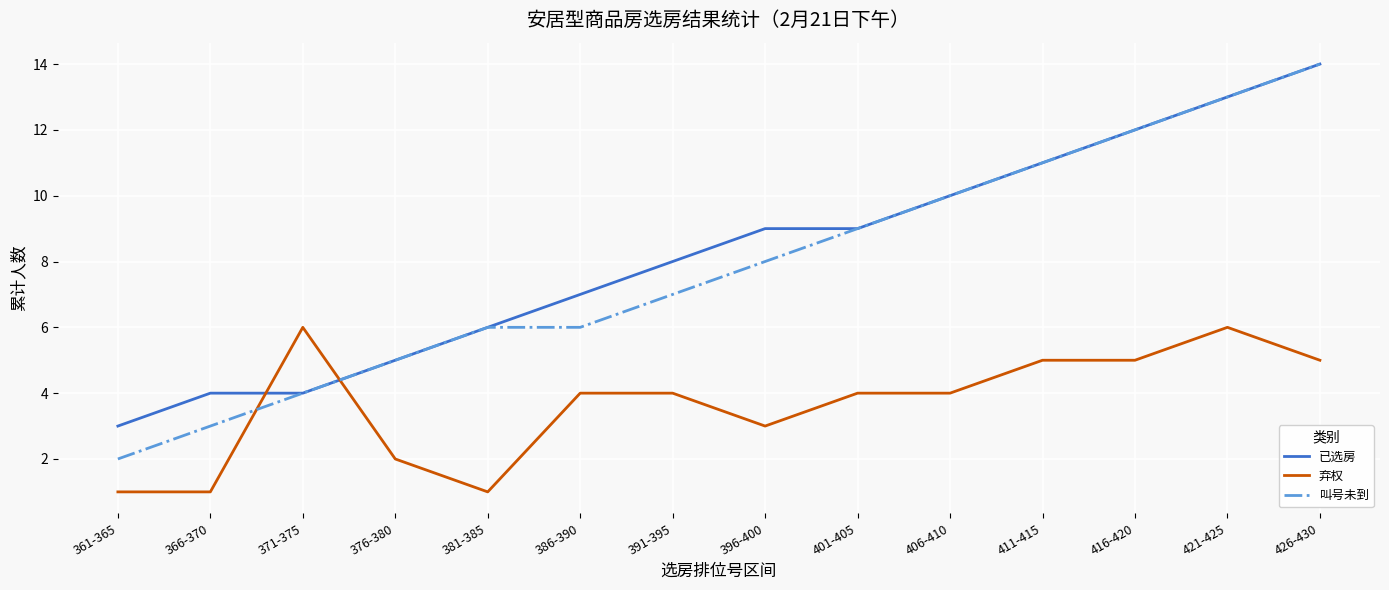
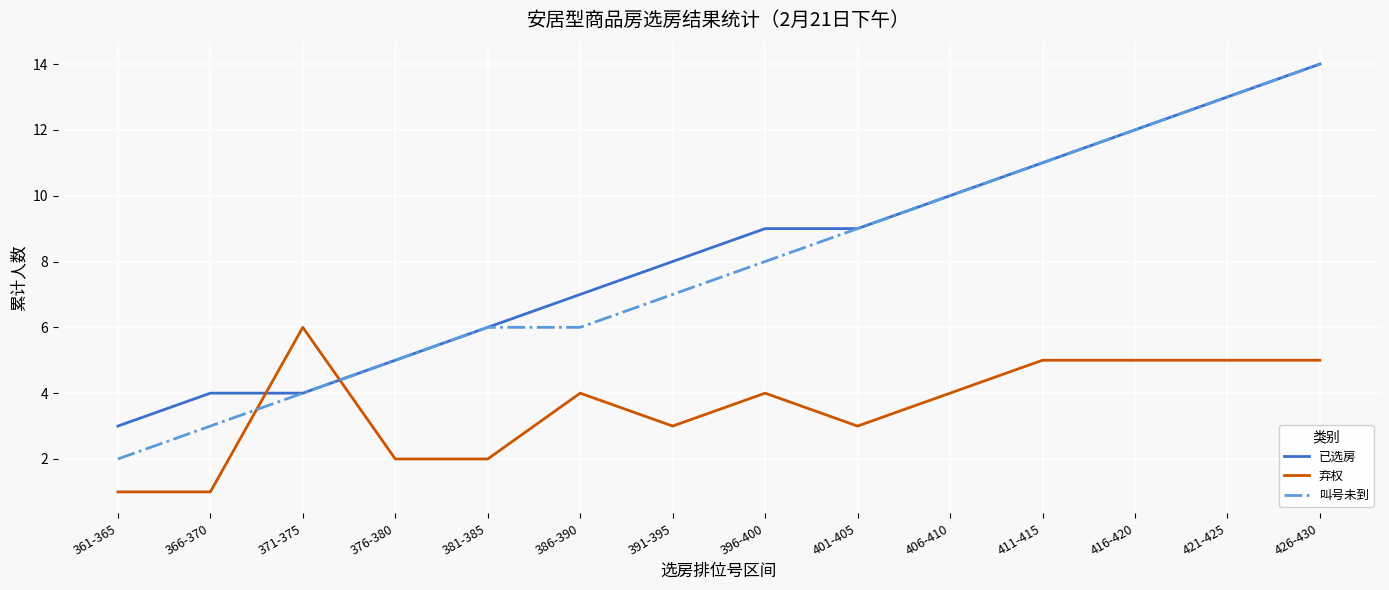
  {
    "弃权": {
      "361-365": 1,
      "366-370": 1,
      "371-375": 6,
      "376-380": 2,
-     "381-385": 1,
+     "381-385": 2,
      "386-390": 4,
-     "391-395": 4,
-     "396-400": 3,
-     "401-405": 4,
+     "391-395": 3,
+     "396-400": 4,
+     "401-405": 3,
      "406-410": 4,
      "411-415": 5,
      "416-420": 5,
-     "421-425": 6,
+     "421-425": 5,
      "426-430": 5
    }
  }
